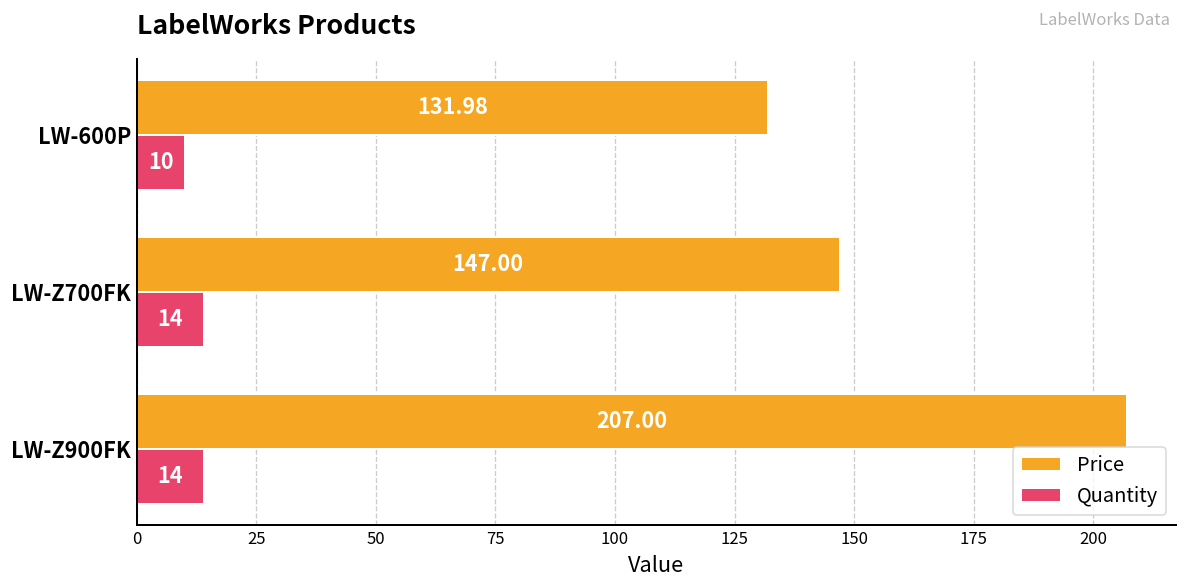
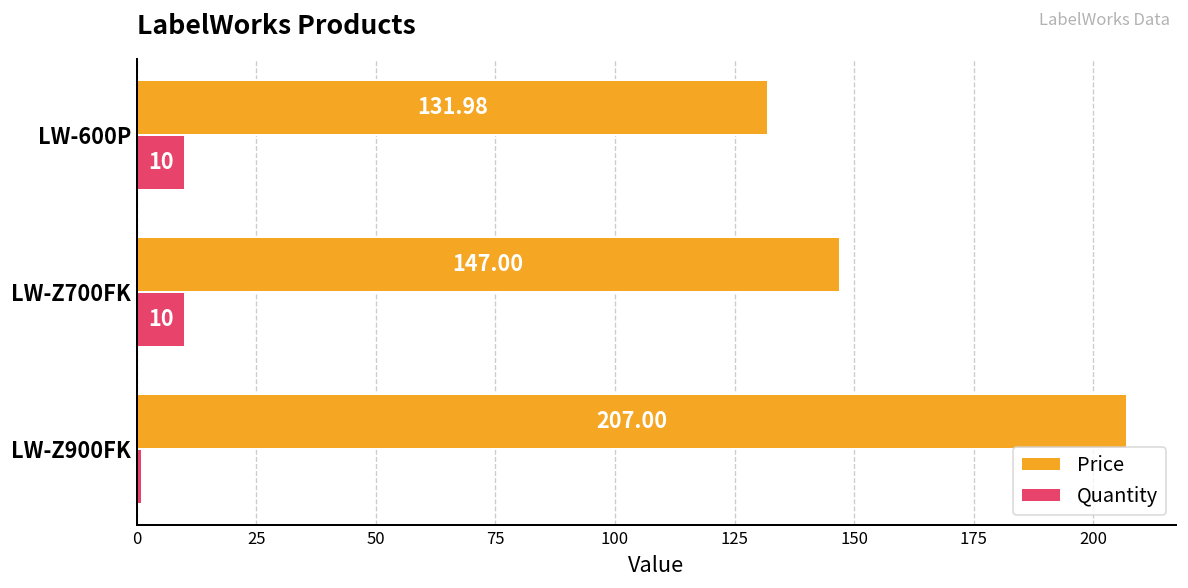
  {
    "Price": {
      "LW-600P": 131.98,
      "LW-Z700FK": 147.00,
      "LW-Z900FK": 207.00
    },
    "Quantity": {
      "LW-600P": 10,
-     "LW-Z700FK": 14,
-     "LW-Z900FK": 14
+     "LW-Z700FK": 10,
+     "LW-Z900FK": 1
    }
  }
